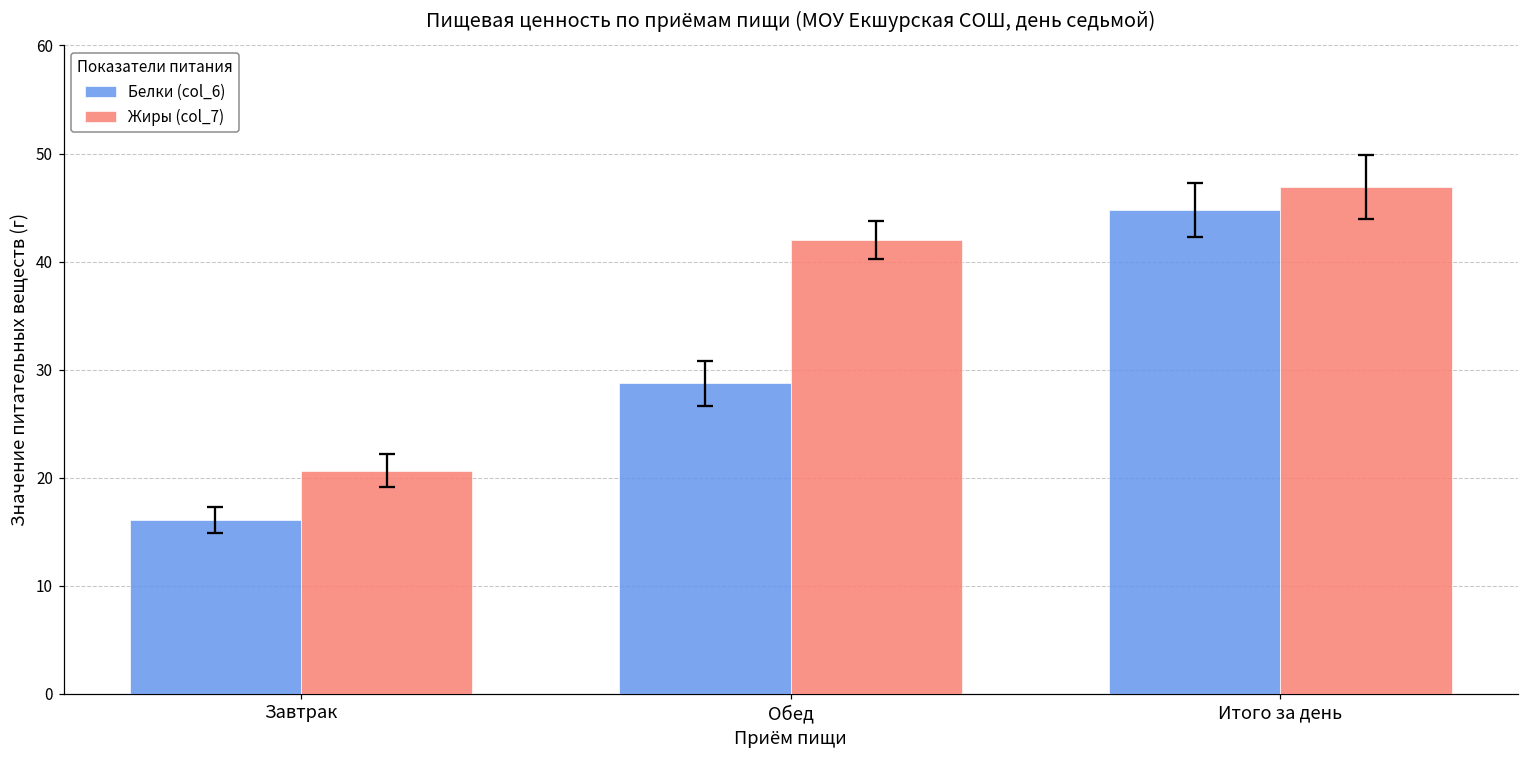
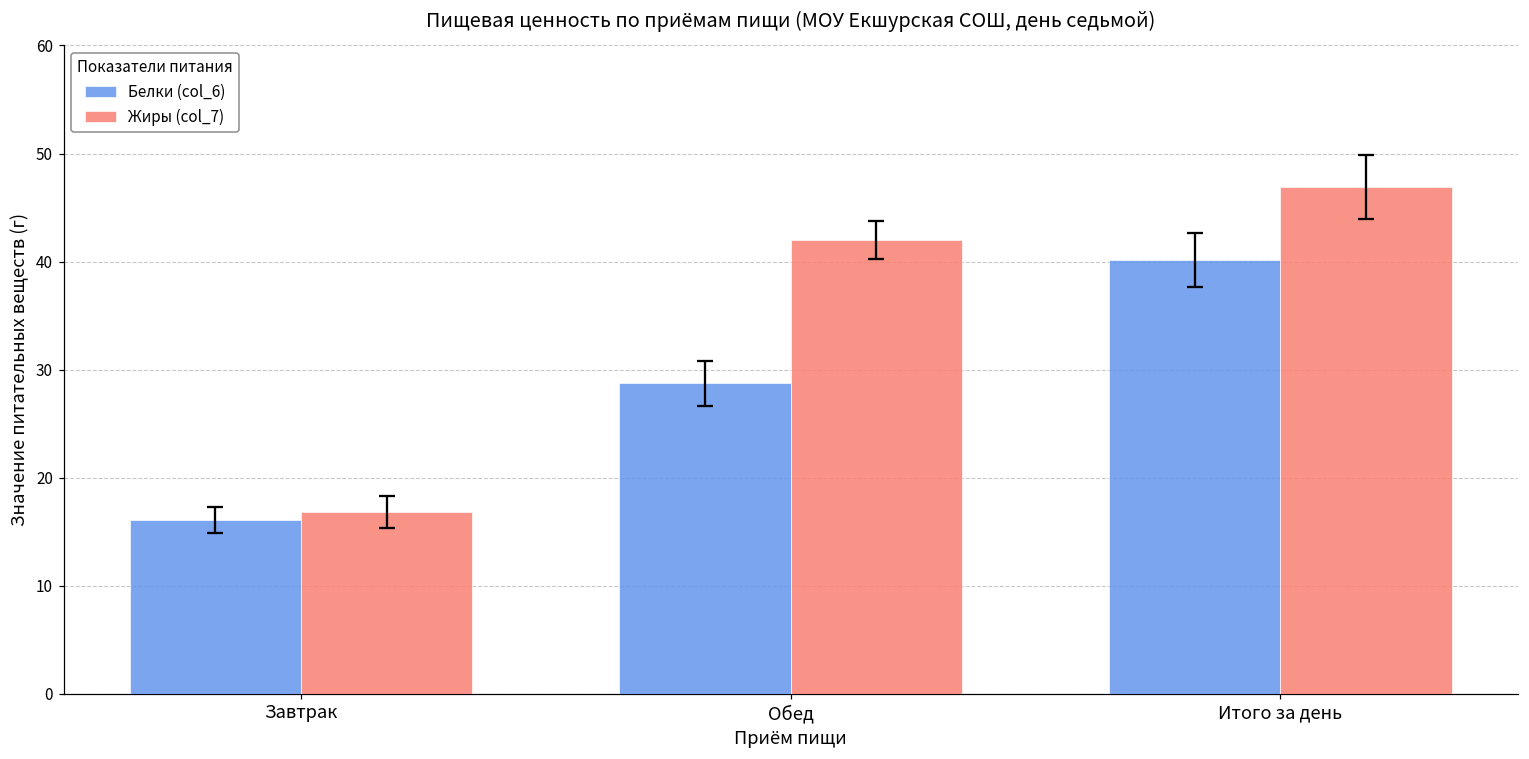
  {
    "Белки (col_6)": {
      "Завтрак": 16,
      "Обед": 29,
-     "Итого за день": 45
+     "Итого за день": 40
    },
    "Жиры (col_7)": {
-     "Завтрак": 21,
+     "Завтрак": 17,
      "Обед": 42,
      "Итого за день": 47
    }
  }
